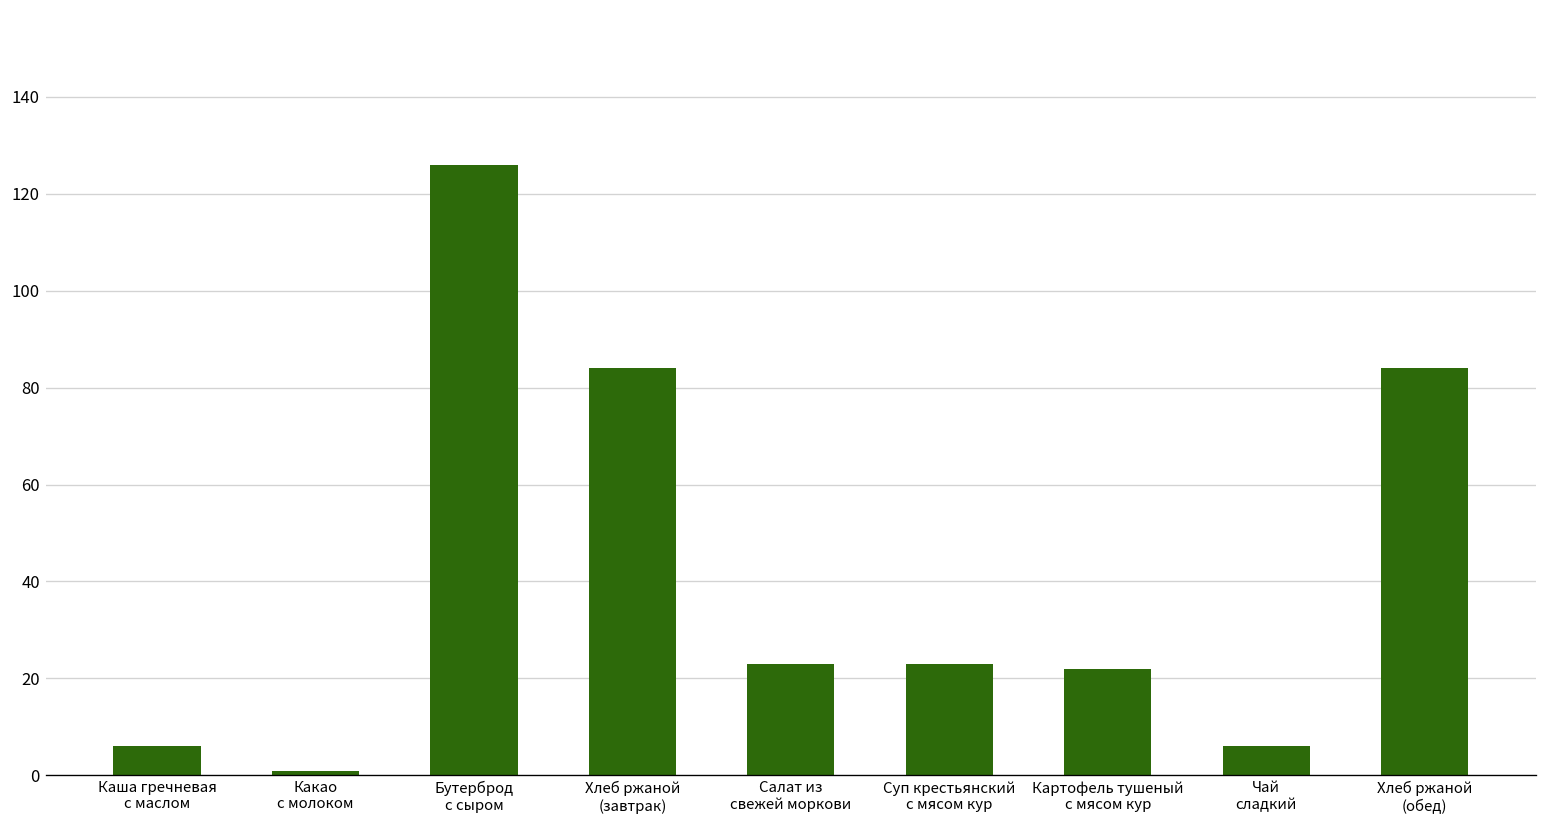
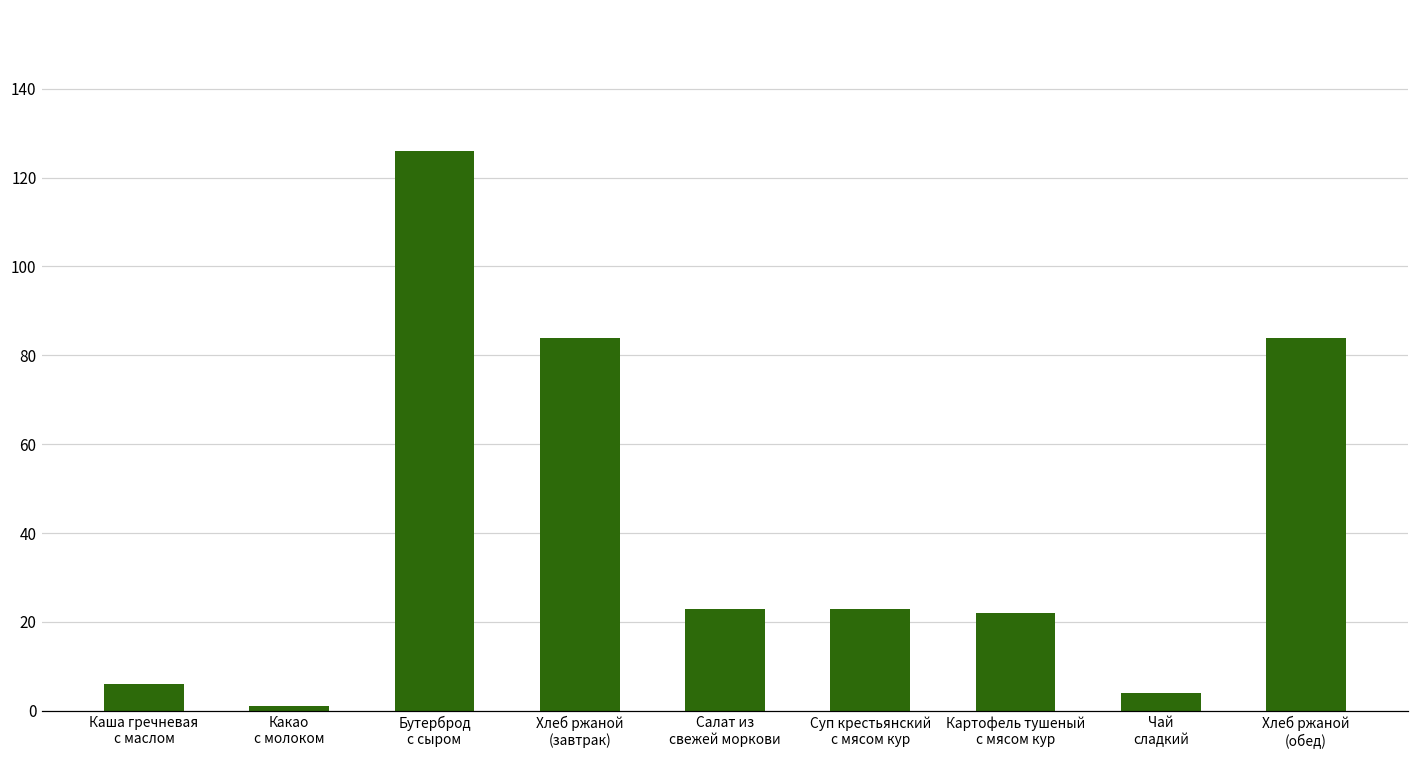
  {
    "Каша гречневая с маслом": 6,
    "Какао с молоком": 1,
    "Бутерброд с сыром": 126,
    "Хлеб ржаной (завтрак)": 84,
    "Салат из свежей моркови": 23,
    "Суп крестьянский с мясом кур": 23,
    "Картофель тушеный с мясом кур": 22,
-   "Чай сладкий": 6,
+   "Чай сладкий": 4,
    "Хлеб ржаной (обед)": 84
  }
